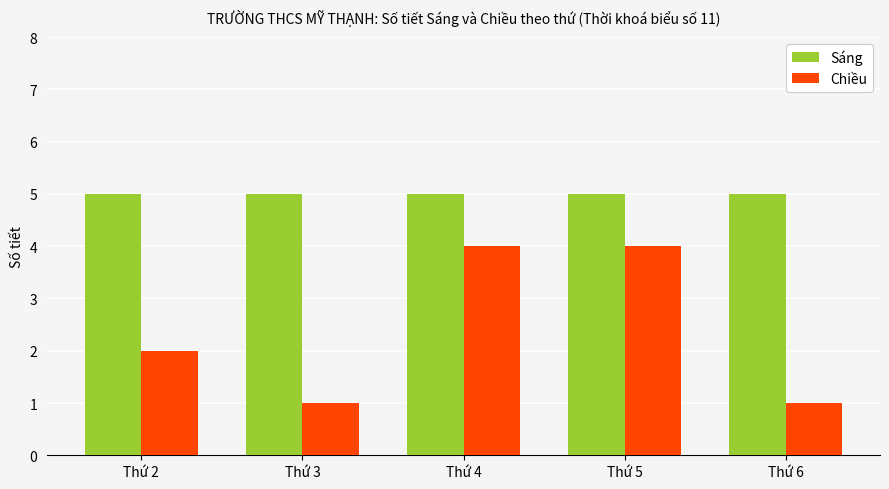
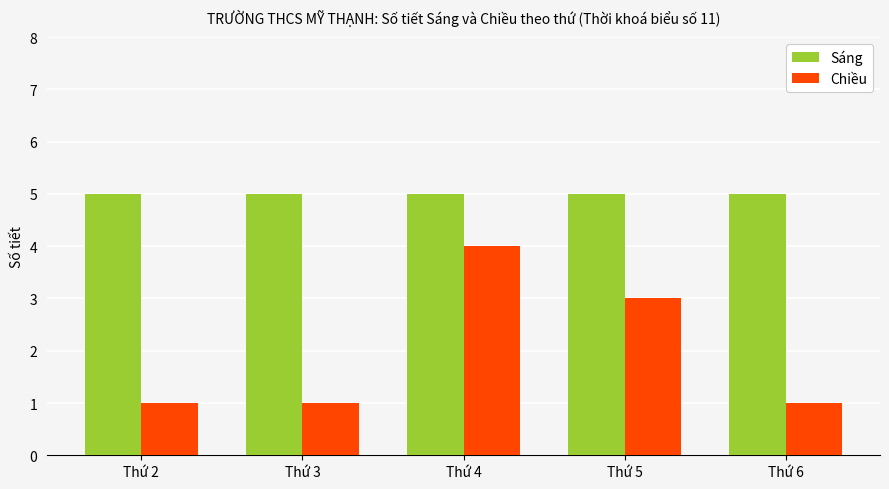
  {
    "Sáng": {
      "Thứ 2": 5,
      "Thứ 3": 5,
      "Thứ 4": 5,
      "Thứ 5": 5,
      "Thứ 6": 5
    },
    "Chiều": {
-     "Thứ 2": 2,
+     "Thứ 2": 1,
      "Thứ 3": 1,
      "Thứ 4": 4,
-     "Thứ 5": 4,
+     "Thứ 5": 3,
      "Thứ 6": 1
    }
  }
